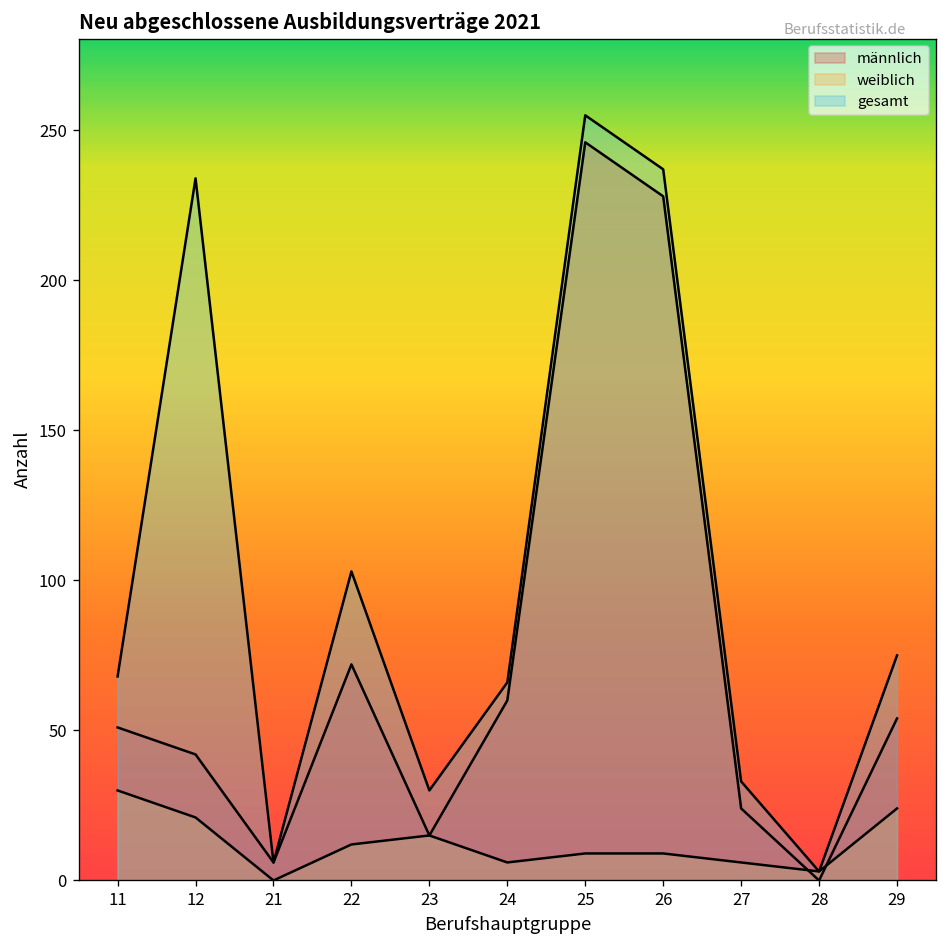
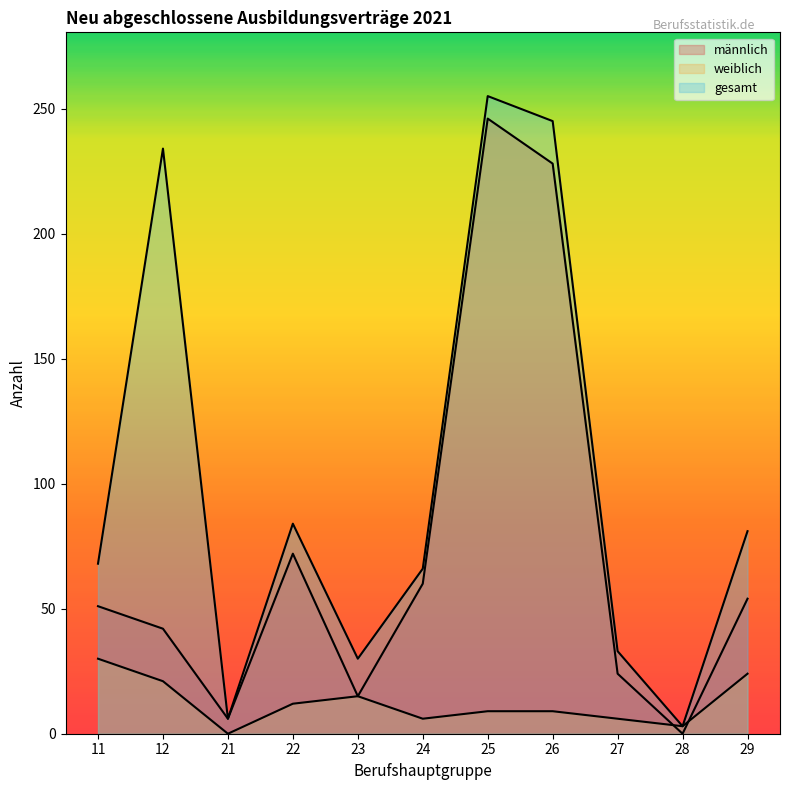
  {
    "gesamt": {
      "11": 68,
      "12": 234,
-     "22": 103,
+     "22": 84,
      "23": 30,
      "24": 66,
      "25": 255,
-     "26": 237,
+     "26": 245,
      "27": 33,
-     "29": 75
+     "29": 81
    }
  }
